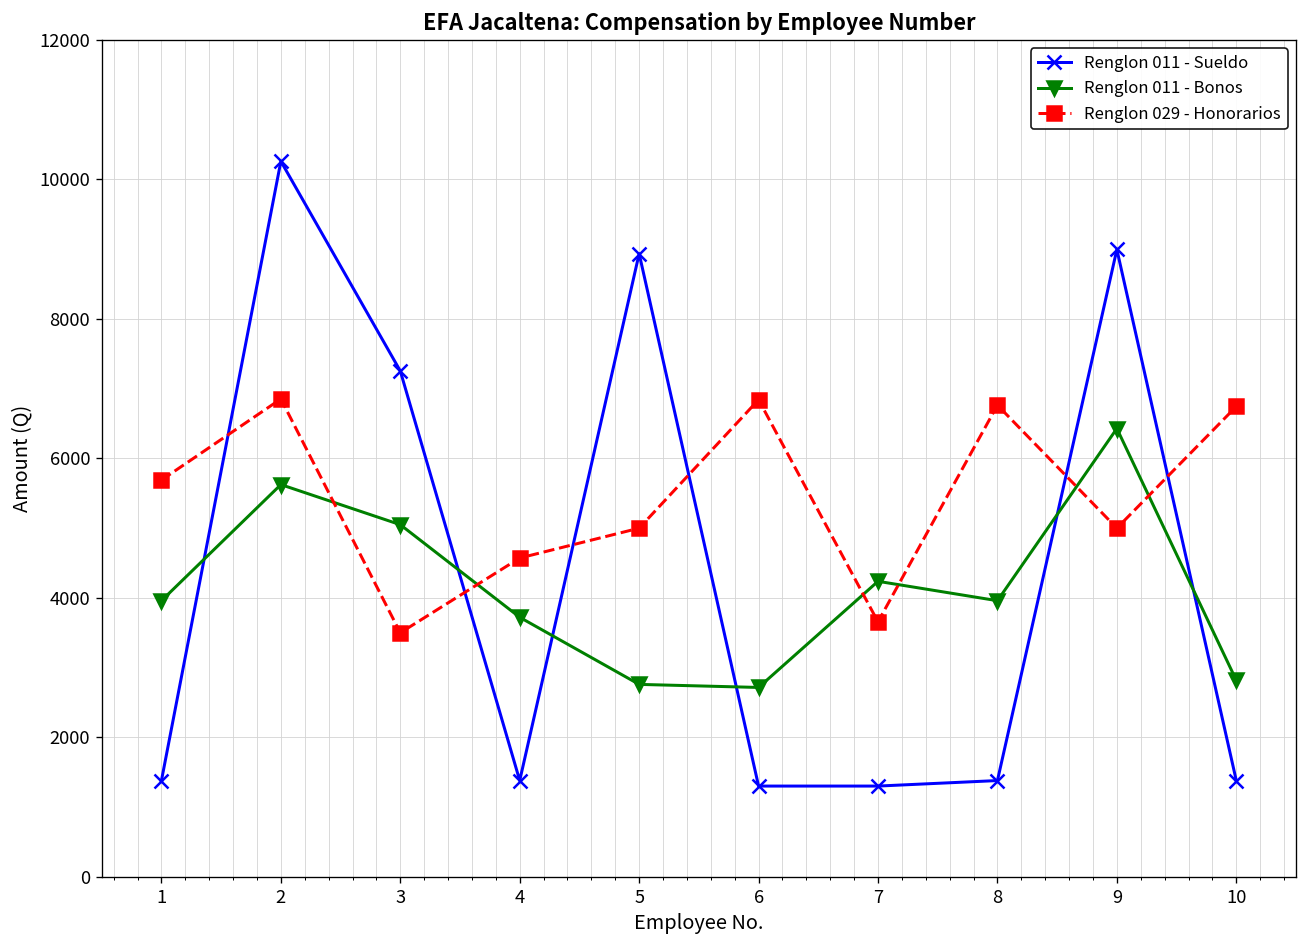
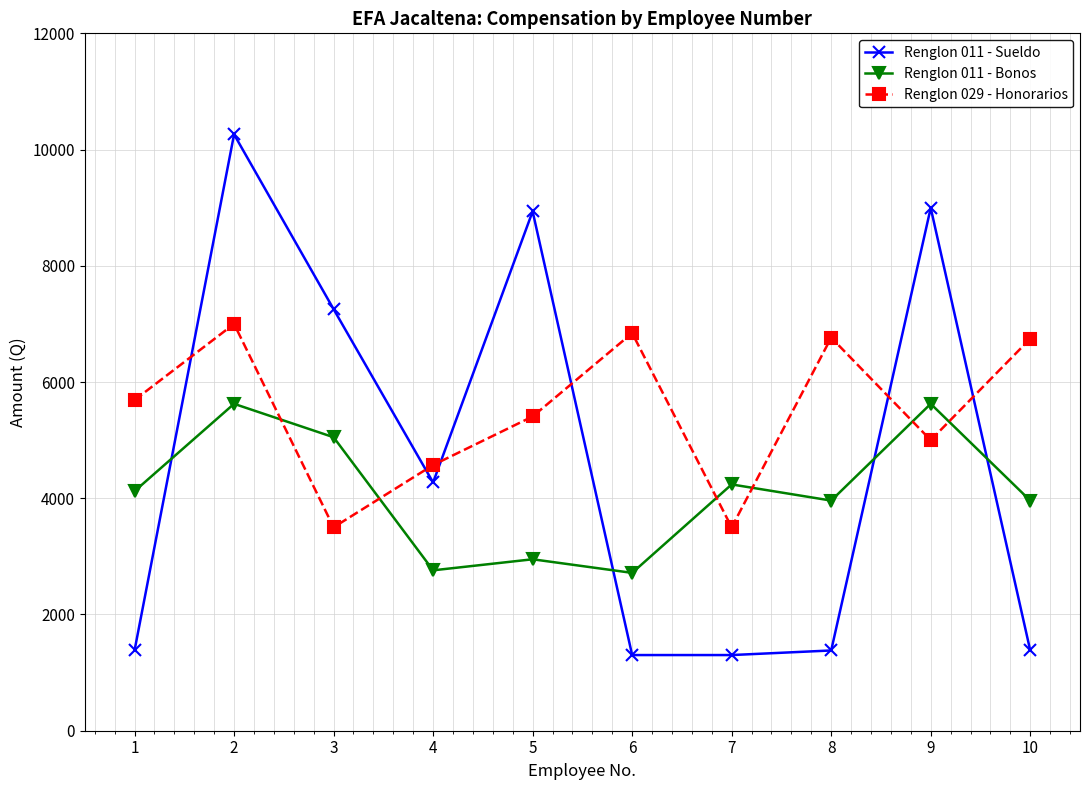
  {
    "Renglon 011 - Sueldo": {
      "1": 1400,
      "2": 10300,
      "3": 7300,
-     "4": 1400,
+     "4": 4300,
      "5": 8900,
      "6": 1300,
      "7": 1300,
      "8": 1400,
      "9": 9000,
      "10": 1400
    },
    "Renglon 011 - Bonos": {
-     "1": 4000,
+     "1": 4100,
      "2": 5600,
      "3": 5100,
-     "4": 3700,
-     "5": 2800,
+     "4": 2800,
+     "5": 3000,
      "6": 2700,
      "7": 4200,
      "8": 4000,
-     "9": 6400,
-     "10": 2800
+     "9": 5600,
+     "10": 4000
    },
    "Renglon 029 - Honorarios": {
      "1": 5700,
-     "2": 6900,
+     "2": 7000,
      "3": 3500,
      "4": 4600,
-     "5": 5000,
+     "5": 5400,
      "6": 6800,
-     "7": 3700,
+     "7": 3500,
      "8": 6800,
      "9": 5000,
      "10": 6700
    }
  }
